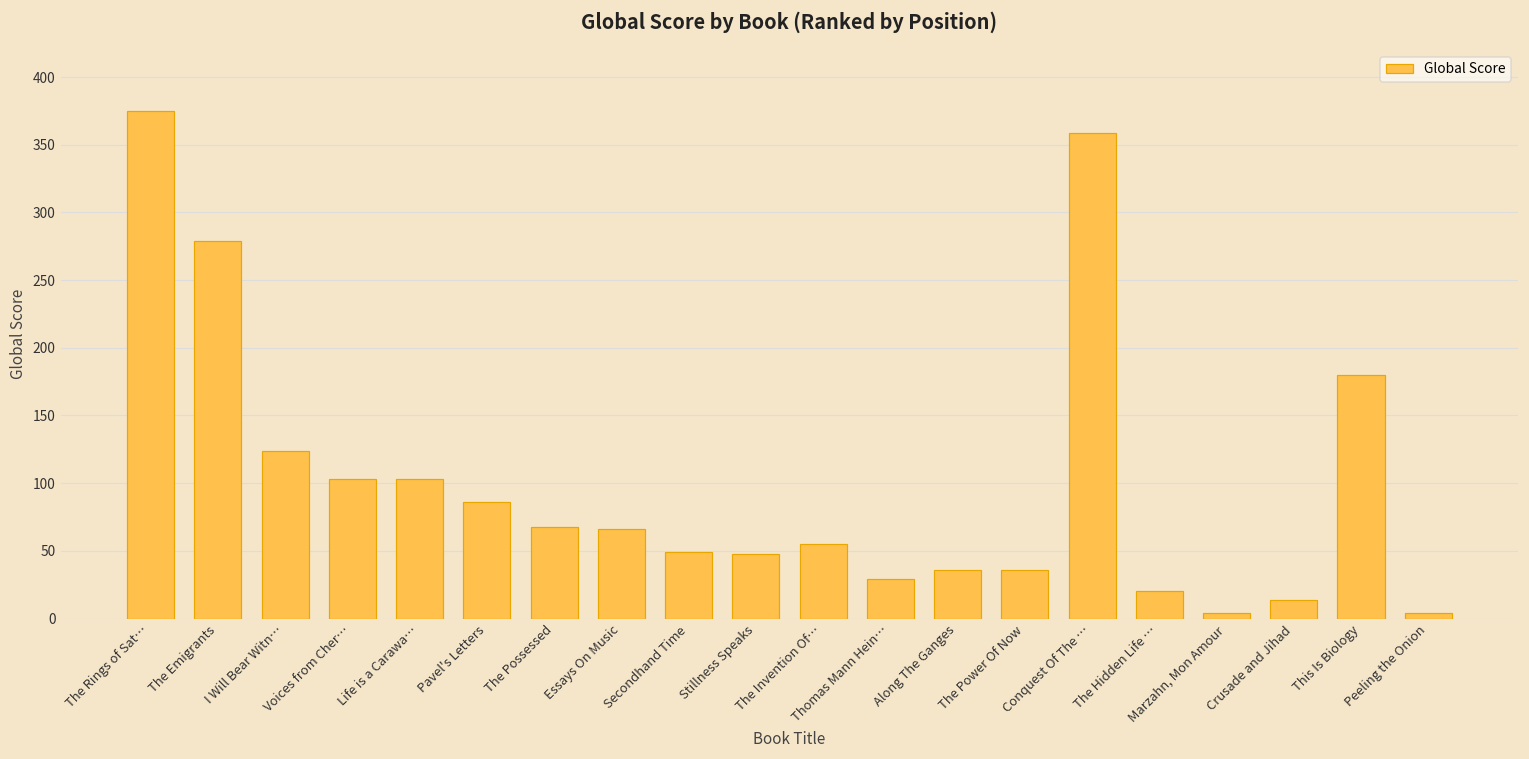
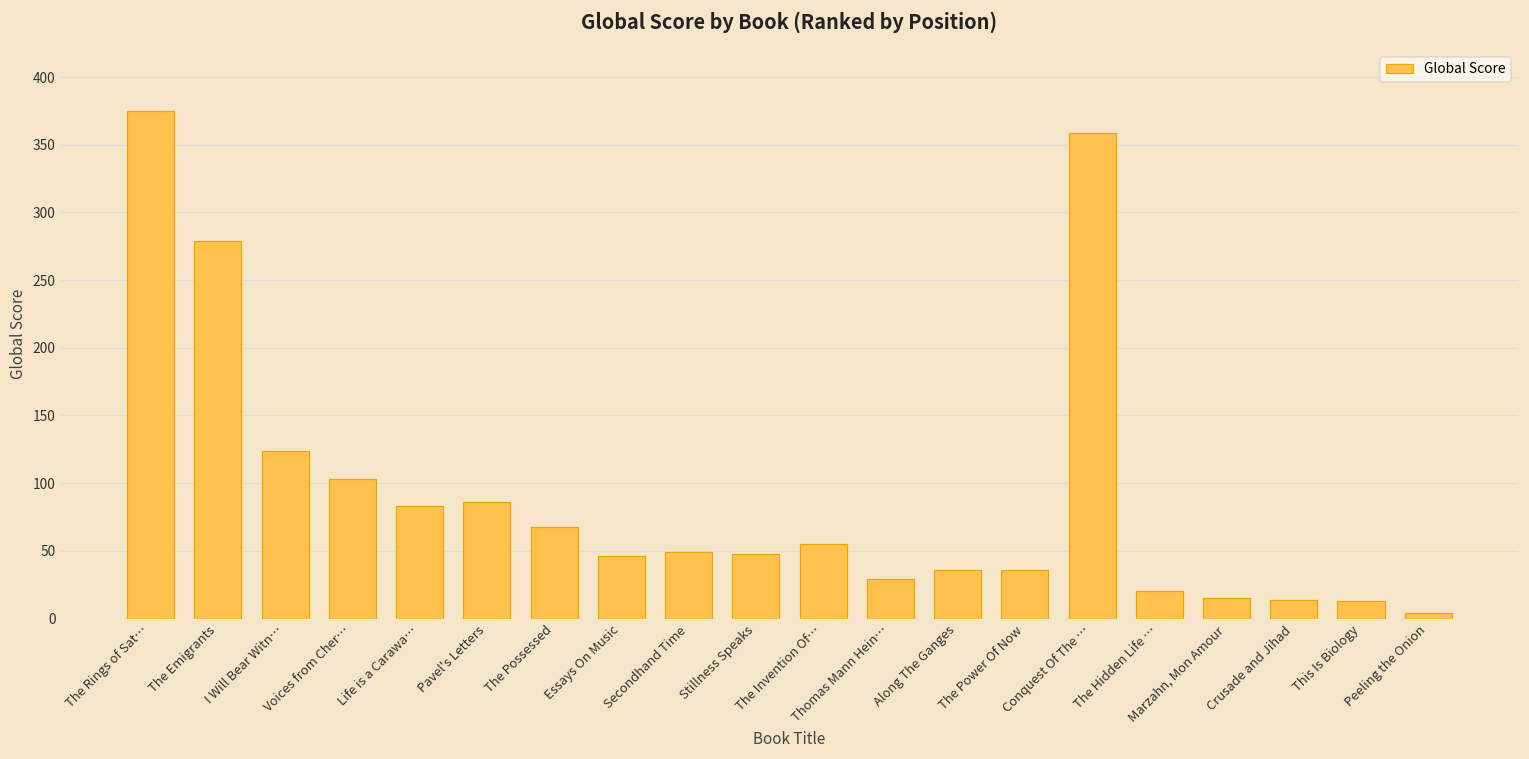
  {
    "The Rings of Sat…": 375,
    "The Emigrants": 279,
    "I Will Bear Witn…": 124,
    "Voices from Cher…": 103,
-   "Life is a Carawa…": 103,
+   "Life is a Carawa…": 83,
    "Pavel's Letters": 86,
    "The Possessed": 68,
-   "Essays On Music": 66,
+   "Essays On Music": 46,
    "Secondhand Time": 49,
    "Stillness Speaks": 48,
    "The Invention Of…": 55,
    "Thomas Mann Hein…": 29,
    "Along The Ganges": 36,
    "The Power Of Now": 36,
    "Conquest Of The …": 359,
    "The Hidden Life …": 20,
-   "Marzahn, Mon Amour": 4,
+   "Marzahn, Mon Amour": 15,
    "Crusade and Jihad": 14,
-   "This Is Biology": 180,
+   "This Is Biology": 13,
    "Peeling the Onion": 4
  }
